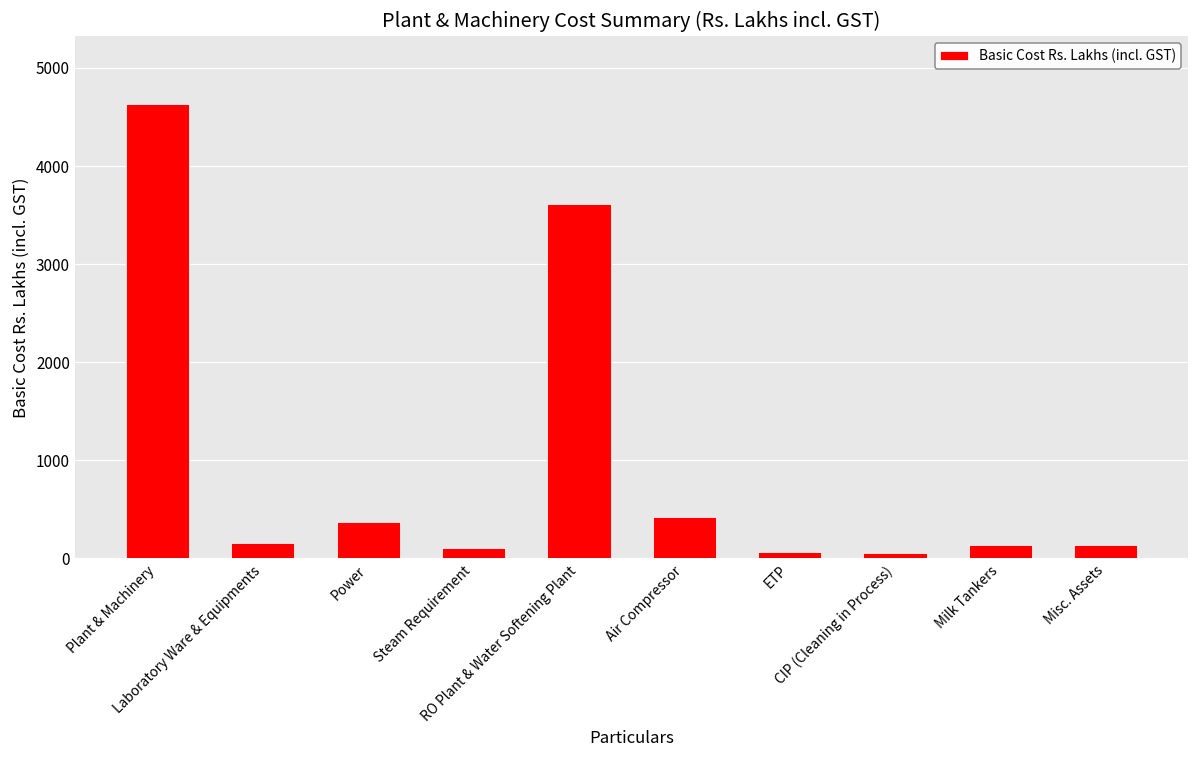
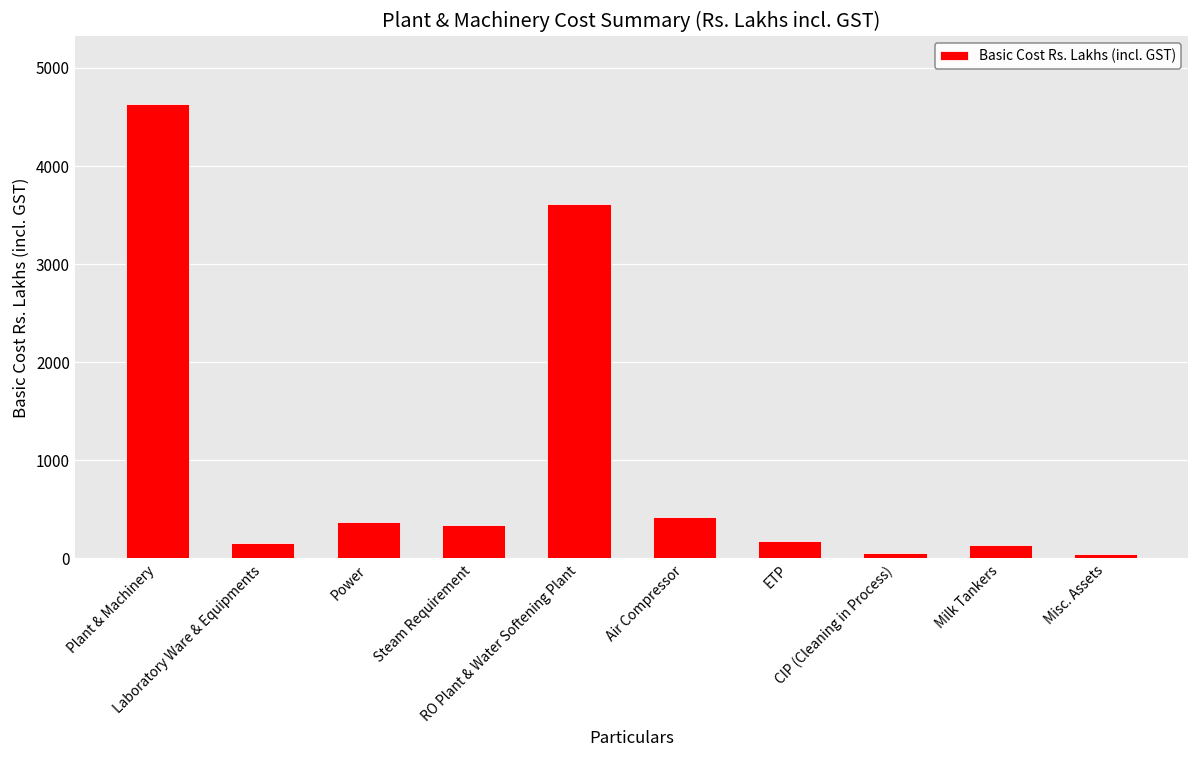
  {
    "Plant & Machinery": 4600,
    "Laboratory Ware & Equipments": 200,
    "Power": 400,
-   "Steam Requirement": 100,
+   "Steam Requirement": 300,
    "RO Plant & Water Softening Plant": 3600,
    "Air Compressor": 400,
-   "ETP": 100,
+   "ETP": 200,
    "CIP (Cleaning in Process)": 100,
    "Milk Tankers": 100,
-   "Misc. Assets": 100
+   "Misc. Assets": 0
  }
